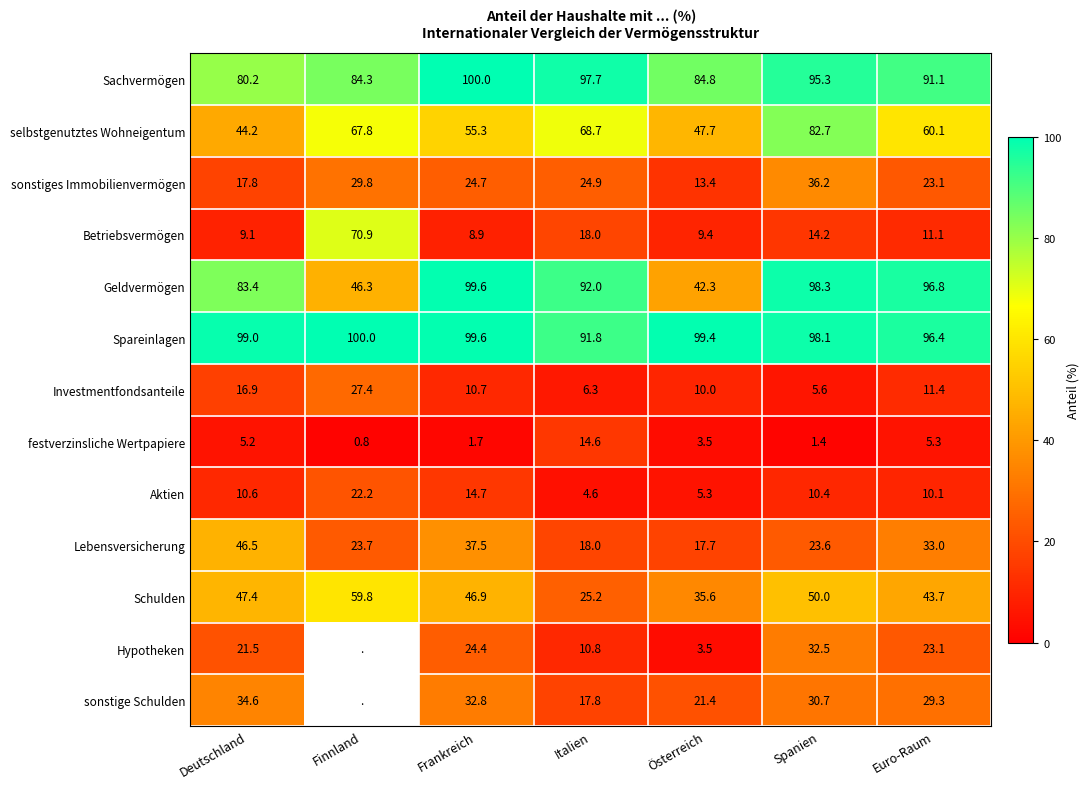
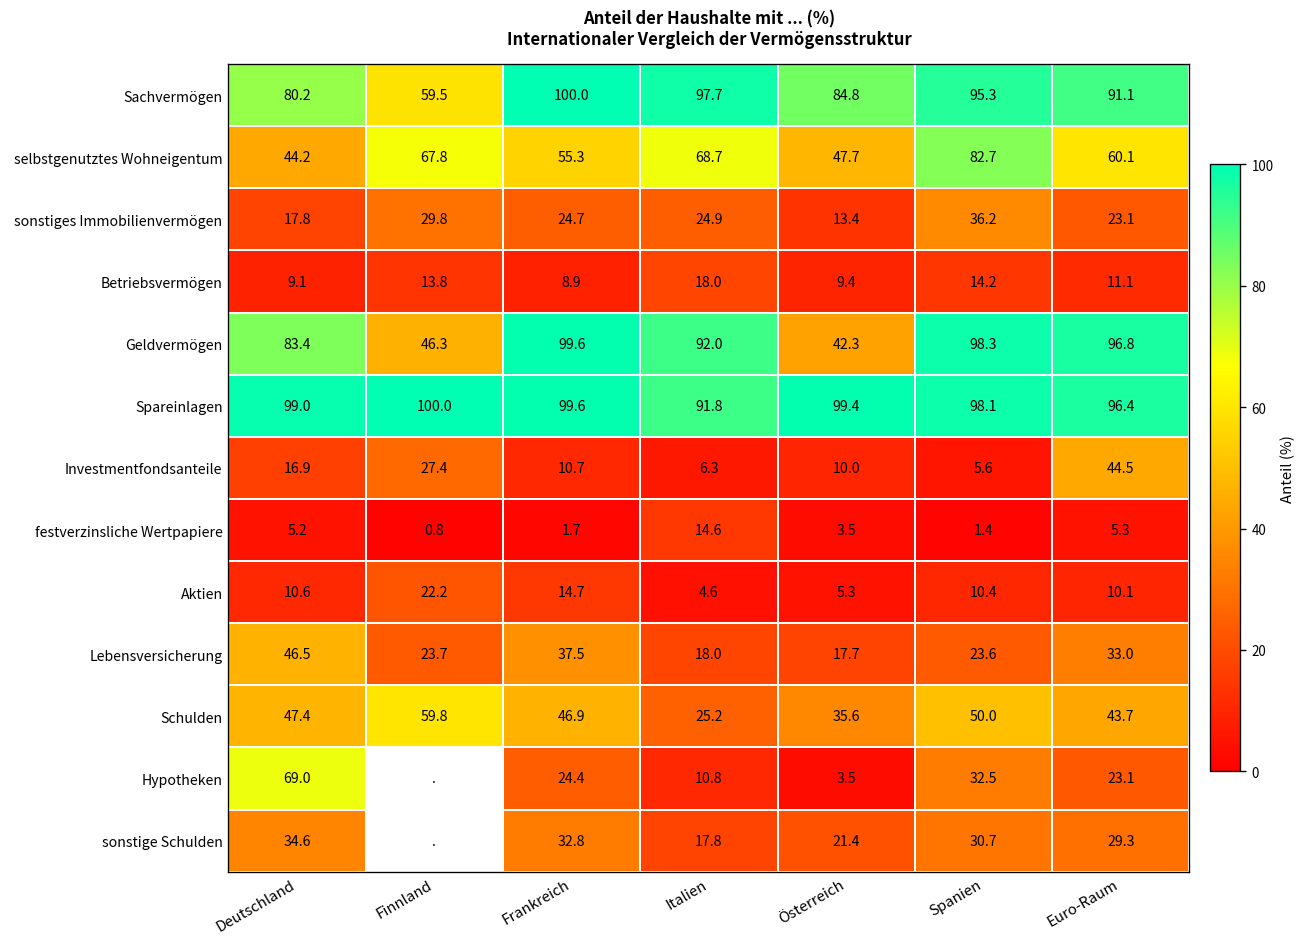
  {
    "Sachvermögen": {
      "Deutschland": 80.2,
-     "Finnland": 84.3,
+     "Finnland": 59.5,
      "Frankreich": 100.0,
      "Italien": 97.7,
      "Österreich": 84.8,
      "Spanien": 95.3,
      "Euro-Raum": 91.1
    },
    "selbstgenutztes Wohneigentum": {
      "Deutschland": 44.2,
      "Finnland": 67.8,
      "Frankreich": 55.3,
      "Italien": 68.7,
      "Österreich": 47.7,
      "Spanien": 82.7,
      "Euro-Raum": 60.1
    },
    "sonstiges Immobilienvermögen": {
      "Deutschland": 17.8,
      "Finnland": 29.8,
      "Frankreich": 24.7,
      "Italien": 24.9,
      "Österreich": 13.4,
      "Spanien": 36.2,
      "Euro-Raum": 23.1
    },
    "Betriebsvermögen": {
      "Deutschland": 9.1,
-     "Finnland": 70.9,
+     "Finnland": 13.8,
      "Frankreich": 8.9,
      "Italien": 18.0,
      "Österreich": 9.4,
      "Spanien": 14.2,
      "Euro-Raum": 11.1
    },
    "Geldvermögen": {
      "Deutschland": 83.4,
      "Finnland": 46.3,
      "Frankreich": 99.6,
      "Italien": 92.0,
      "Österreich": 42.3,
      "Spanien": 98.3,
      "Euro-Raum": 96.8
    },
    "Spareinlagen": {
      "Deutschland": 99.0,
      "Finnland": 100.0,
      "Frankreich": 99.6,
      "Italien": 91.8,
      "Österreich": 99.4,
      "Spanien": 98.1,
      "Euro-Raum": 96.4
    },
    "Investmentfondsanteile": {
      "Deutschland": 16.9,
      "Finnland": 27.4,
      "Frankreich": 10.7,
      "Italien": 6.3,
      "Österreich": 10.0,
      "Spanien": 5.6,
-     "Euro-Raum": 11.4
+     "Euro-Raum": 44.5
    },
    "festverzinsliche Wertpapiere": {
      "Deutschland": 5.2,
      "Finnland": 0.8,
      "Frankreich": 1.7,
      "Italien": 14.6,
      "Österreich": 3.5,
      "Spanien": 1.4,
      "Euro-Raum": 5.3
    },
    "Aktien": {
      "Deutschland": 10.6,
      "Finnland": 22.2,
      "Frankreich": 14.7,
      "Italien": 4.6,
      "Österreich": 5.3,
      "Spanien": 10.4,
      "Euro-Raum": 10.1
    },
    "Lebensversicherung": {
      "Deutschland": 46.5,
      "Finnland": 23.7,
      "Frankreich": 37.5,
      "Italien": 18.0,
      "Österreich": 17.7,
      "Spanien": 23.6,
      "Euro-Raum": 33.0
    },
    "Schulden": {
      "Deutschland": 47.4,
      "Finnland": 59.8,
      "Frankreich": 46.9,
      "Italien": 25.2,
      "Österreich": 35.6,
      "Spanien": 50.0,
      "Euro-Raum": 43.7
    },
    "Hypotheken": {
-     "Deutschland": 21.5,
+     "Deutschland": 69.0,
      "Frankreich": 24.4,
      "Italien": 10.8,
      "Österreich": 3.5,
      "Spanien": 32.5,
      "Euro-Raum": 23.1
    },
    "sonstige Schulden": {
      "Deutschland": 34.6,
      "Frankreich": 32.8,
      "Italien": 17.8,
      "Österreich": 21.4,
      "Spanien": 30.7,
      "Euro-Raum": 29.3
    }
  }
